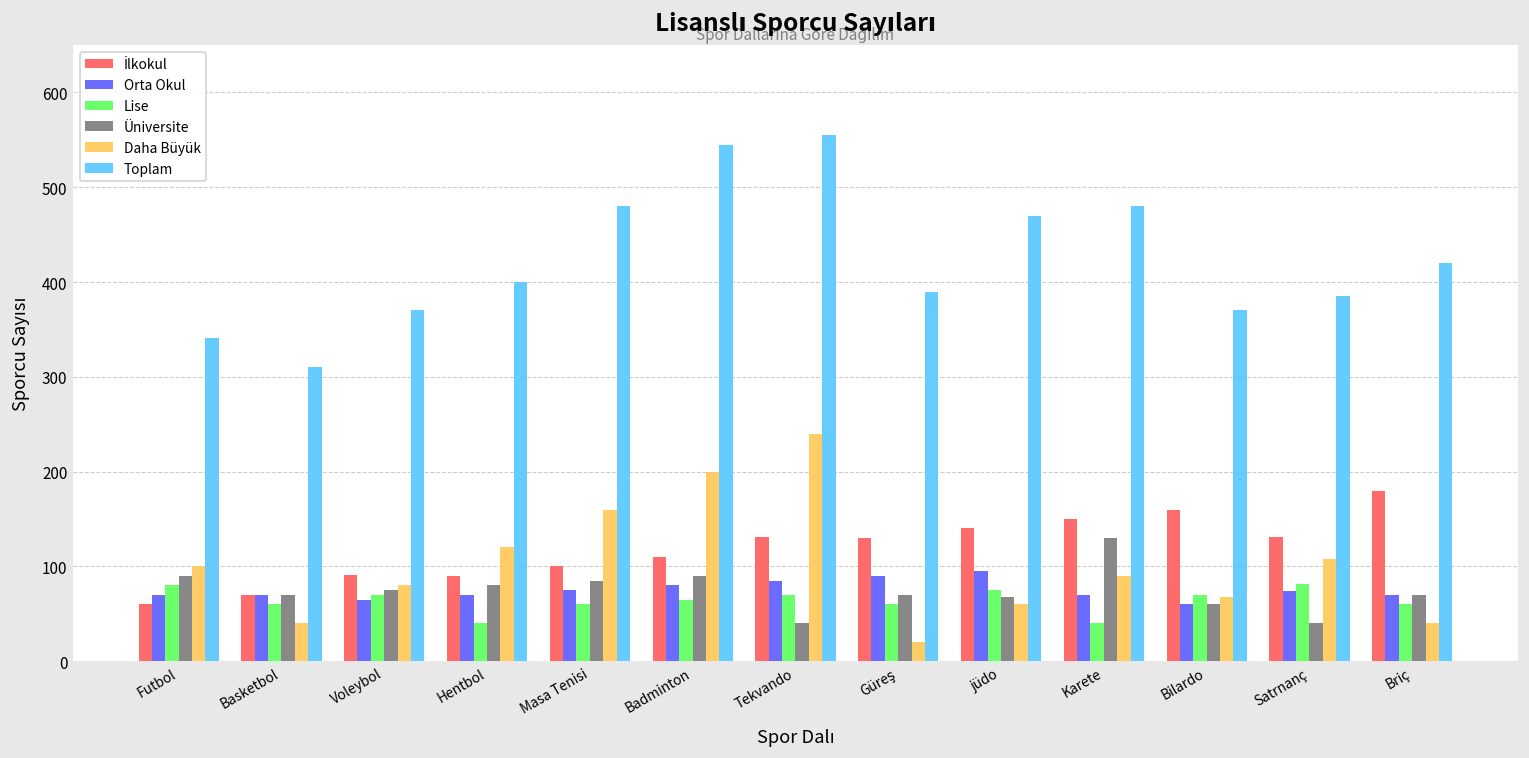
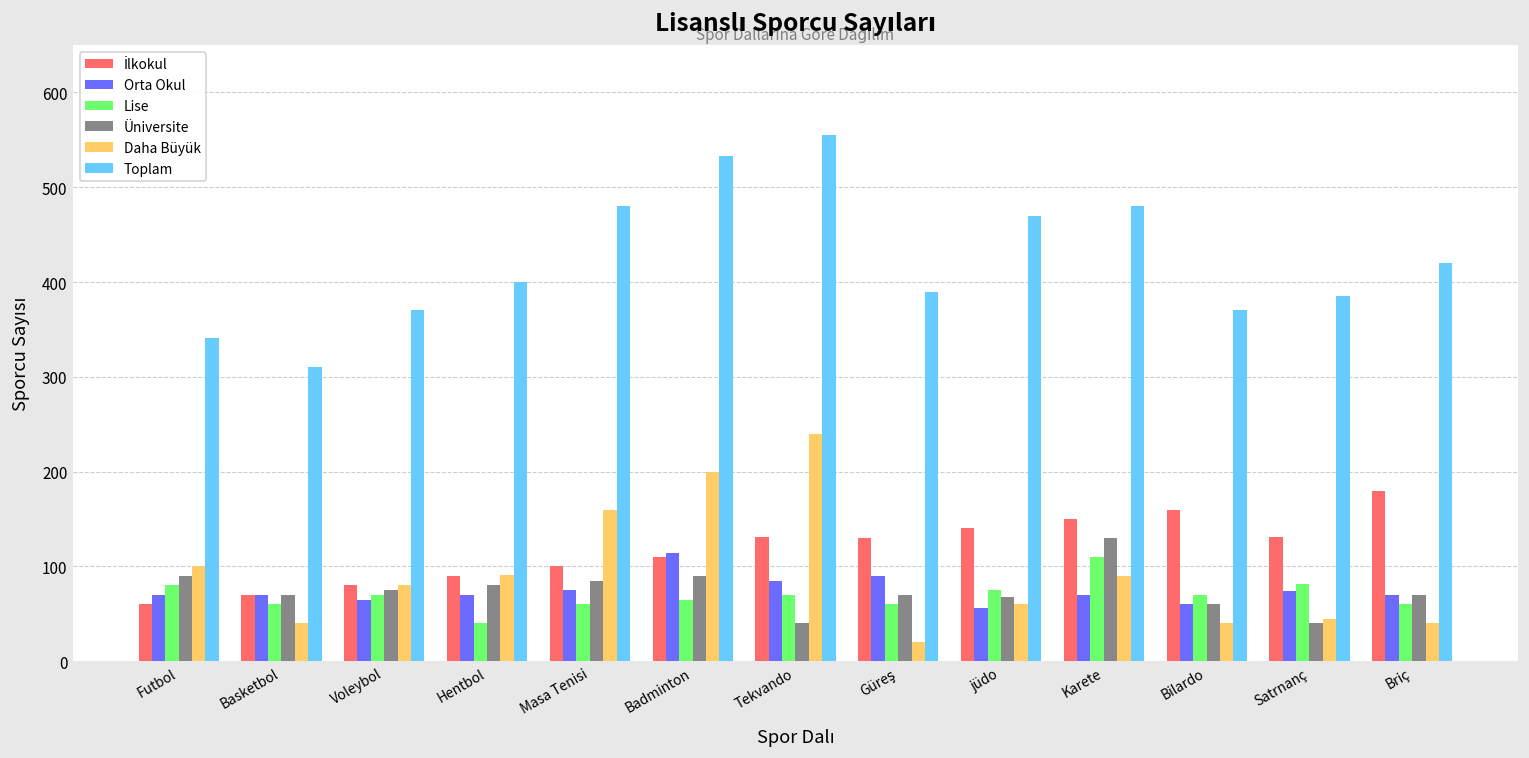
  {
    "İlkokul": {
      "Futbol": 60,
      "Basketbol": 70,
-     "Voleybol": 90,
+     "Voleybol": 80,
      "Hentbol": 90,
      "Masa Tenisi": 100,
      "Badminton": 110,
      "Tekvando": 130,
      "Güreş": 130,
      "jüdo": 140,
      "Karete": 150,
      "Bilardo": 160,
      "Satrnanç": 130,
      "Briç": 180
    },
    "Orta Okul": {
      "Futbol": 70,
      "Basketbol": 70,
      "Voleybol": 70,
      "Hentbol": 70,
      "Masa Tenisi": 80,
-     "Badminton": 80,
+     "Badminton": 110,
      "Tekvando": 90,
      "Güreş": 90,
-     "jüdo": 100,
+     "jüdo": 60,
      "Karete": 70,
      "Bilardo": 60,
      "Satrnanç": 70,
      "Briç": 70
    },
    "Lise": {
      "Futbol": 80,
      "Basketbol": 60,
      "Voleybol": 70,
      "Hentbol": 40,
      "Masa Tenisi": 60,
      "Badminton": 70,
      "Tekvando": 70,
      "Güreş": 60,
      "jüdo": 80,
-     "Karete": 40,
+     "Karete": 110,
      "Bilardo": 70,
      "Satrnanç": 80,
      "Briç": 60
    },
    "Üniversite": {
      "Futbol": 90,
      "Basketbol": 70,
      "Voleybol": 80,
      "Hentbol": 80,
      "Masa Tenisi": 90,
      "Badminton": 90,
      "Tekvando": 40,
      "Güreş": 70,
      "jüdo": 70,
      "Karete": 130,
      "Bilardo": 60,
      "Satrnanç": 40,
      "Briç": 70
    },
    "Daha Büyük": {
      "Futbol": 100,
      "Basketbol": 40,
      "Voleybol": 80,
-     "Hentbol": 120,
+     "Hentbol": 90,
      "Masa Tenisi": 160,
      "Badminton": 200,
      "Tekvando": 240,
      "Güreş": 20,
      "jüdo": 60,
      "Karete": 90,
-     "Bilardo": 70,
-     "Satrnanç": 110,
+     "Bilardo": 40,
+     "Satrnanç": 50,
      "Briç": 40
    },
    "Toplam": {
      "Futbol": 340,
      "Basketbol": 310,
      "Voleybol": 370,
      "Hentbol": 400,
      "Masa Tenisi": 480,
-     "Badminton": 550,
+     "Badminton": 530,
      "Tekvando": 560,
      "Güreş": 390,
      "jüdo": 470,
      "Karete": 480,
      "Bilardo": 370,
      "Satrnanç": 390,
      "Briç": 420
    }
  }
